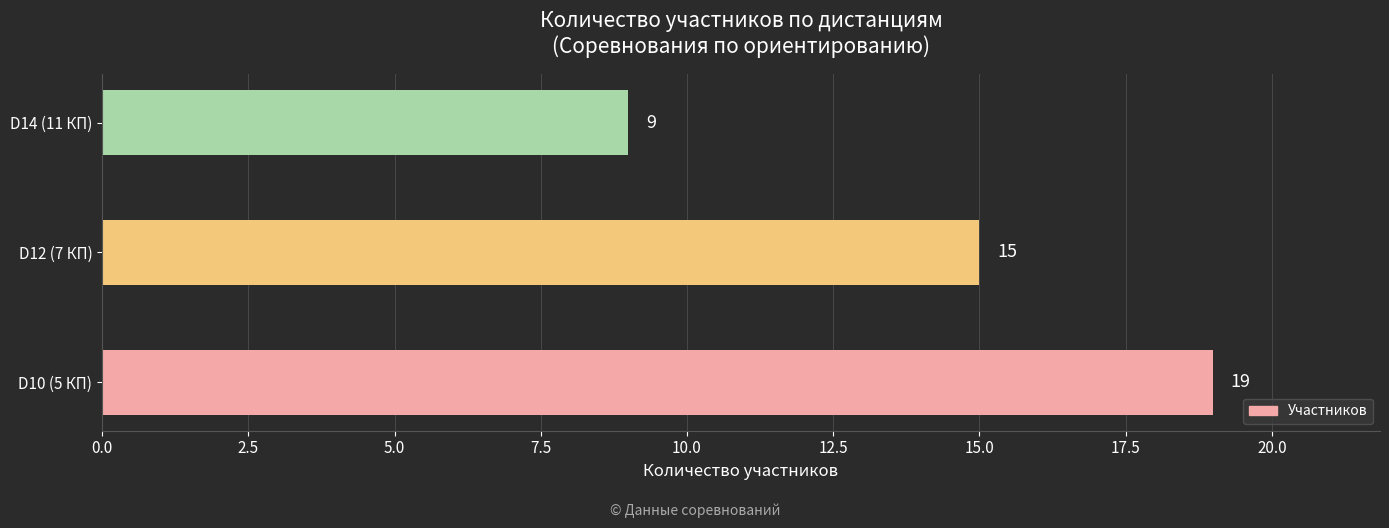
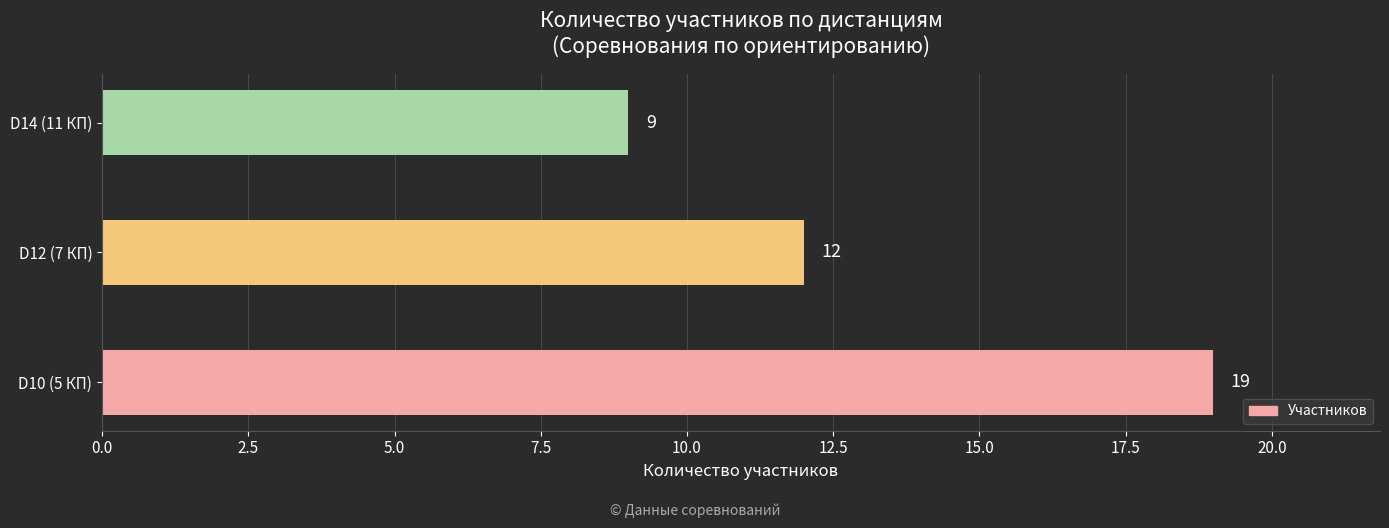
  {
    "D14 (11 КП)": 9,
-   "D12 (7 КП)": 15,
+   "D12 (7 КП)": 12,
    "D10 (5 КП)": 19
  }
